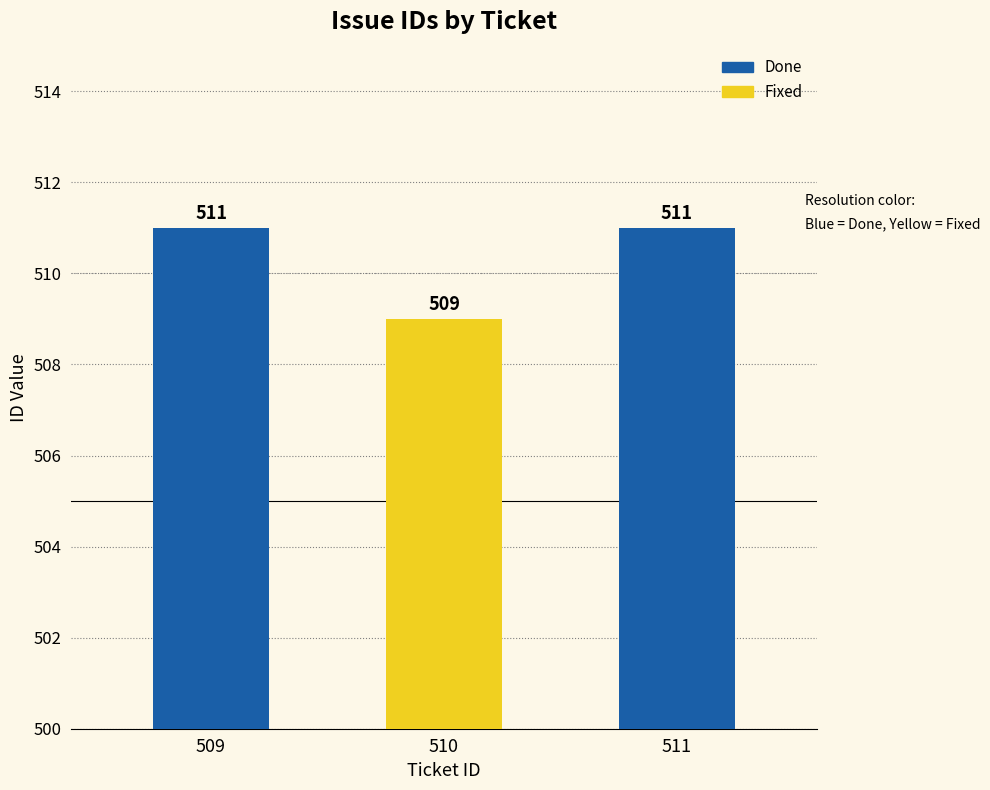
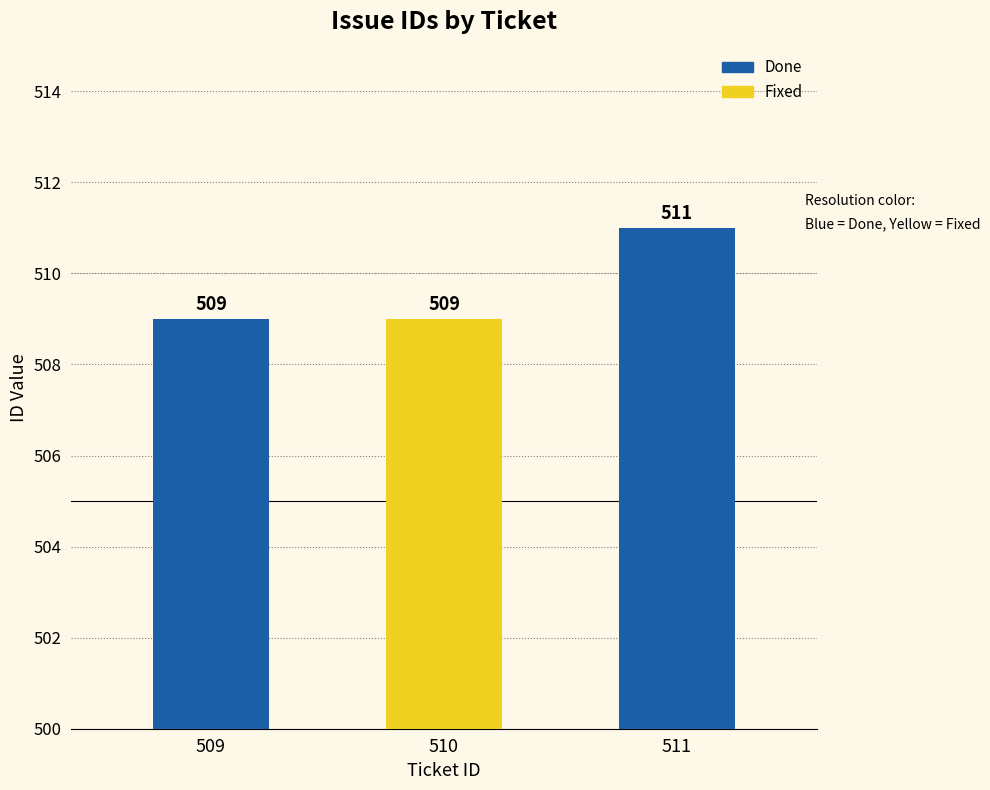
  {
-   "509": 511,
+   "509": 509,
    "510": 509,
    "511": 511
  }
